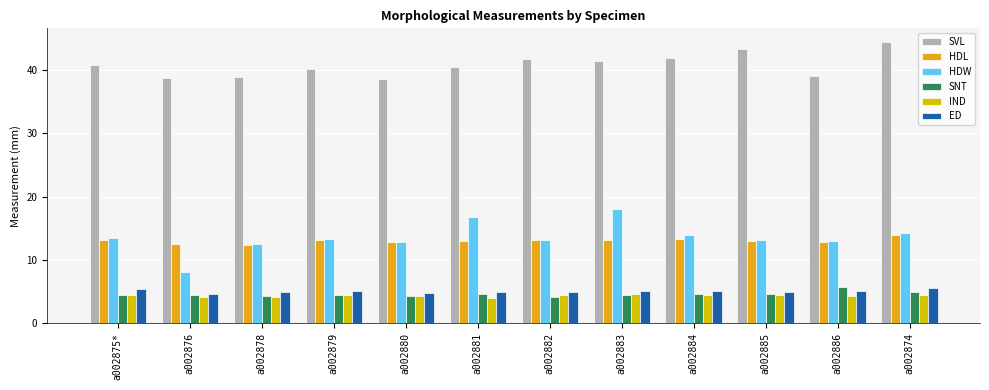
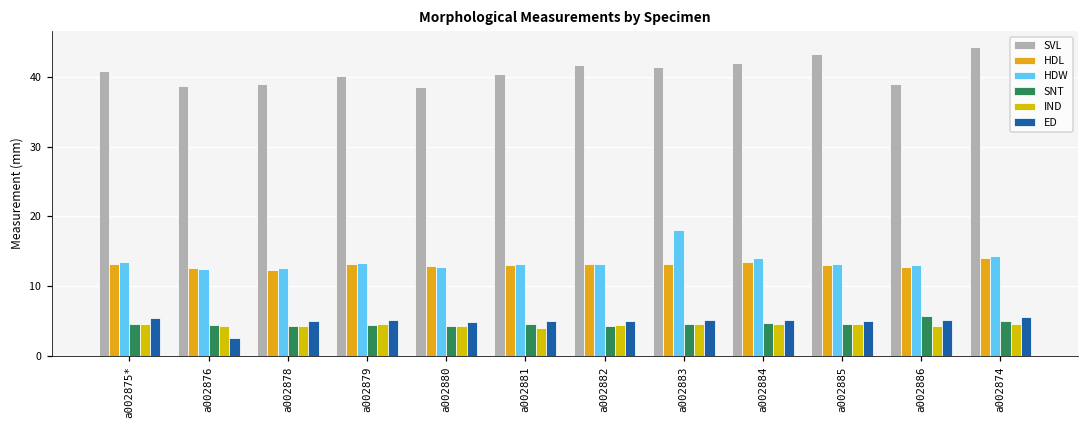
  {
    "SVL": {
      "a002875*": 41,
      "a002876": 39,
      "a002878": 39,
      "a002879": 40,
      "a002880": 39,
      "a002881": 41,
      "a002882": 42,
      "a002883": 42,
      "a002884": 42,
      "a002885": 43,
      "a002886": 39,
      "a002874": 44
    },
    "HDW": {
      "a002875*": 14,
-     "a002876": 8,
+     "a002876": 13,
      "a002878": 13,
      "a002879": 13,
      "a002880": 13,
-     "a002881": 17,
+     "a002881": 13,
      "a002882": 13,
      "a002883": 18,
      "a002884": 14,
      "a002885": 13,
      "a002886": 13,
      "a002874": 14
    },
    "SNT": {
      "a002875*": 5,
      "a002876": 4,
      "a002878": 4,
      "a002879": 4,
      "a002880": 4,
      "a002881": 5,
      "a002882": 4,
      "a002883": 5,
      "a002884": 5,
      "a002885": 5,
      "a002886": 6,
      "a002874": 5
    },
    "ED": {
      "a002875*": 5,
-     "a002876": 5,
+     "a002876": 3,
      "a002878": 5,
      "a002879": 5,
      "a002880": 5,
      "a002881": 5,
      "a002882": 5,
      "a002883": 5,
      "a002884": 5,
      "a002885": 5,
      "a002886": 5,
      "a002874": 6
    }
  }
